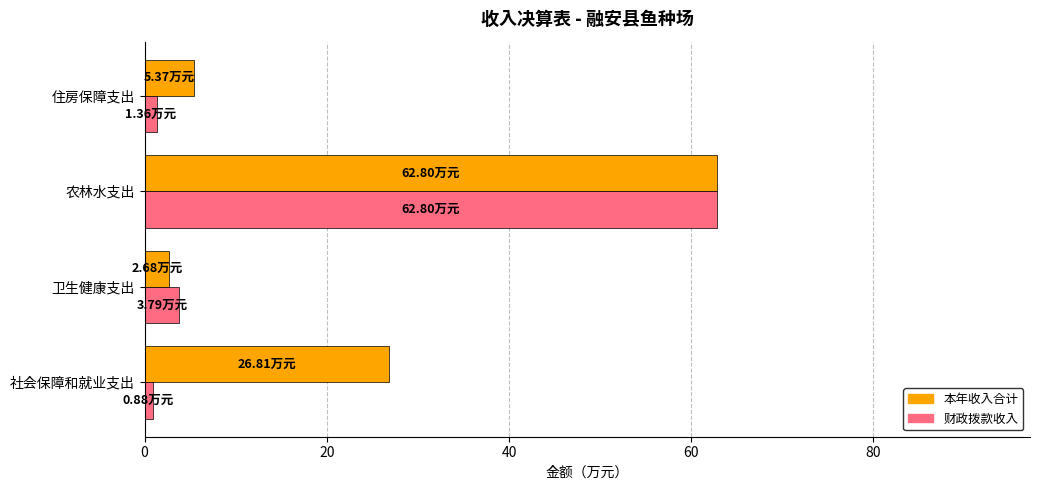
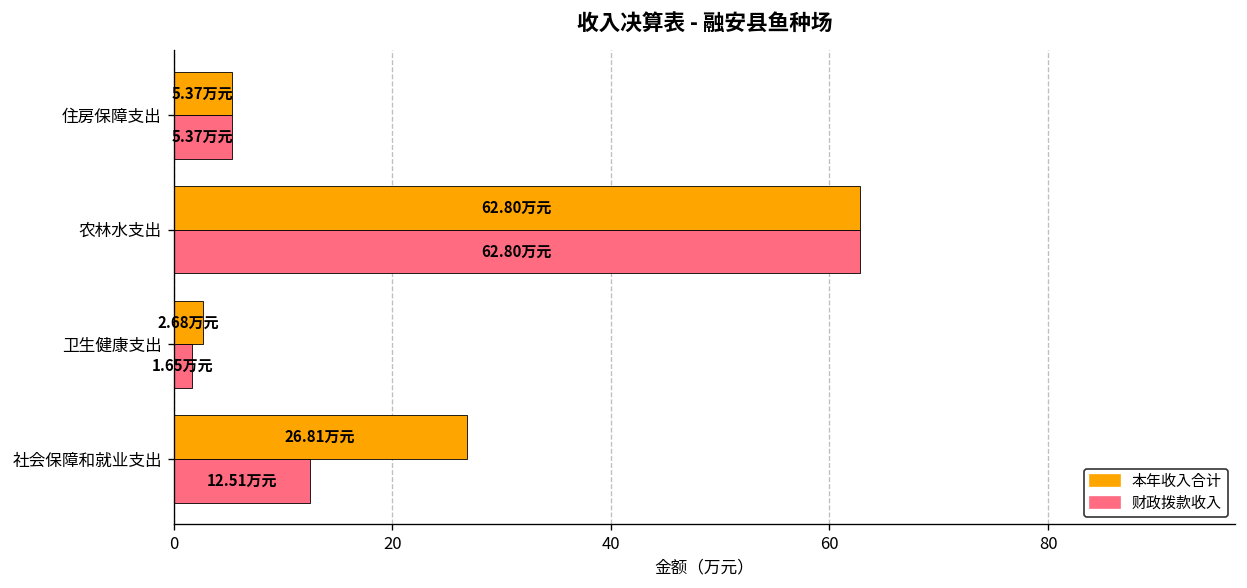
  {
    "本年收入合计": {
      "住房保障支出": 5.37,
      "农林水支出": 62.80,
      "卫生健康支出": 2.68,
      "社会保障和就业支出": 26.81
    },
    "财政拨款收入": {
-     "住房保障支出": 1.36,
+     "住房保障支出": 5.37,
      "农林水支出": 62.80,
-     "卫生健康支出": 3.79,
-     "社会保障和就业支出": 0.88
+     "卫生健康支出": 1.65,
+     "社会保障和就业支出": 12.51
    }
  }
